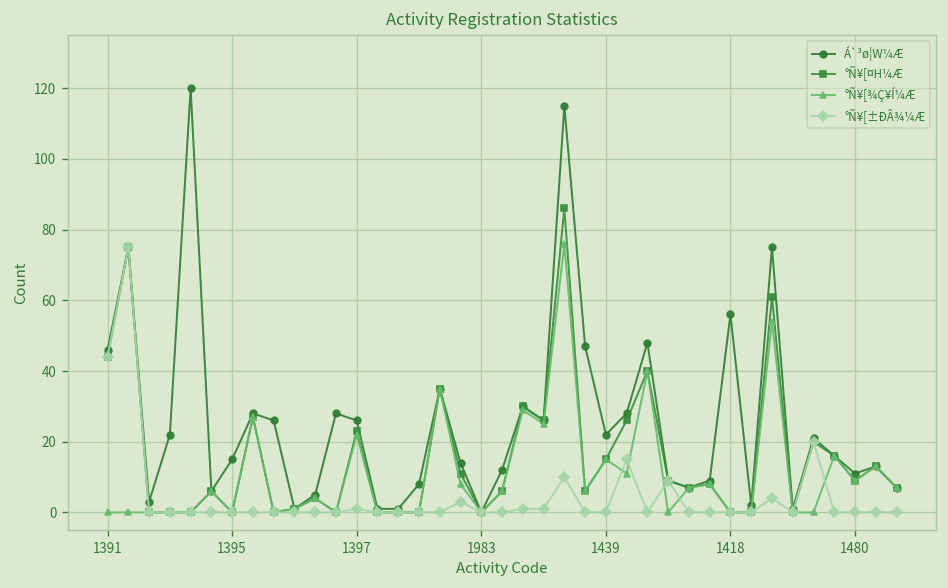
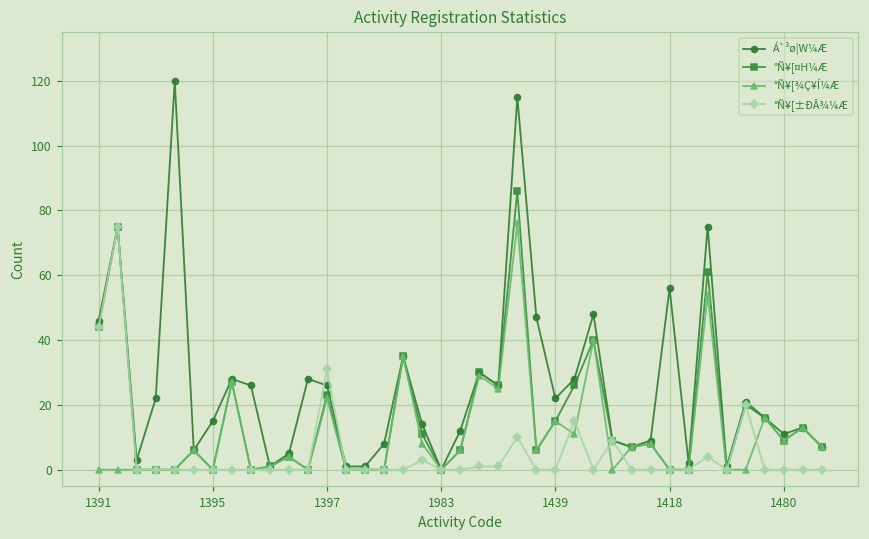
  {
    "°Ñ¥[¾Ç¥Í¼Æ": {
      "1391": 0,
      "1397": 22
    },
    "°Ñ¥[±ÐÂ¾¼Æ": {
-     "1397": 1,
+     "1397": 31,
      "1439": 0,
      "1480": 0
    }
  }
